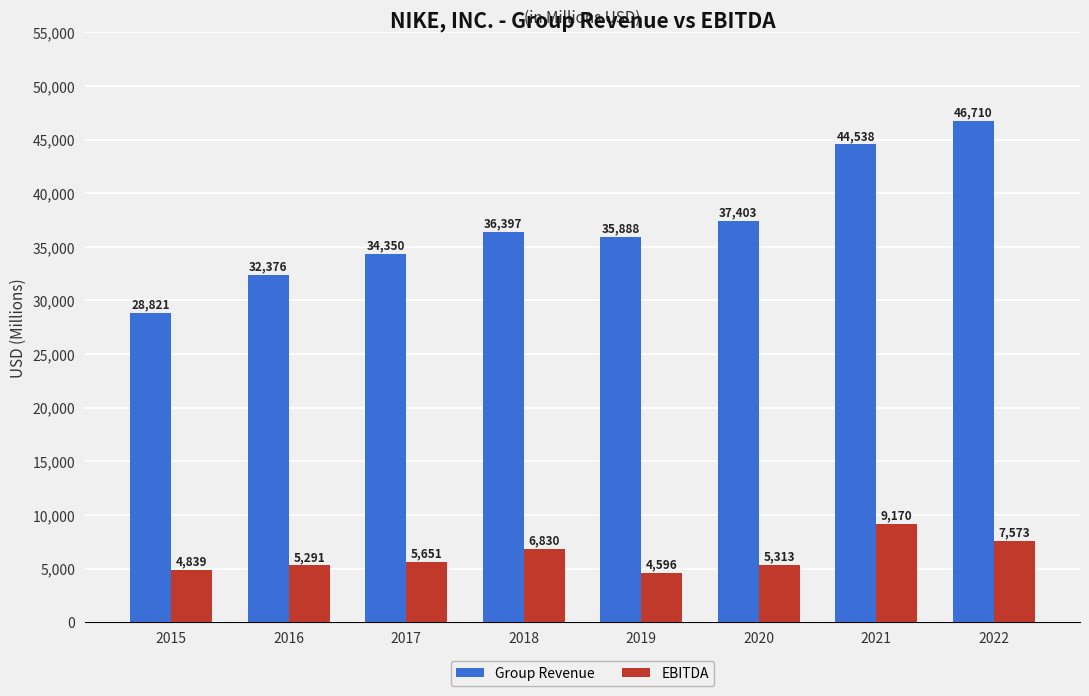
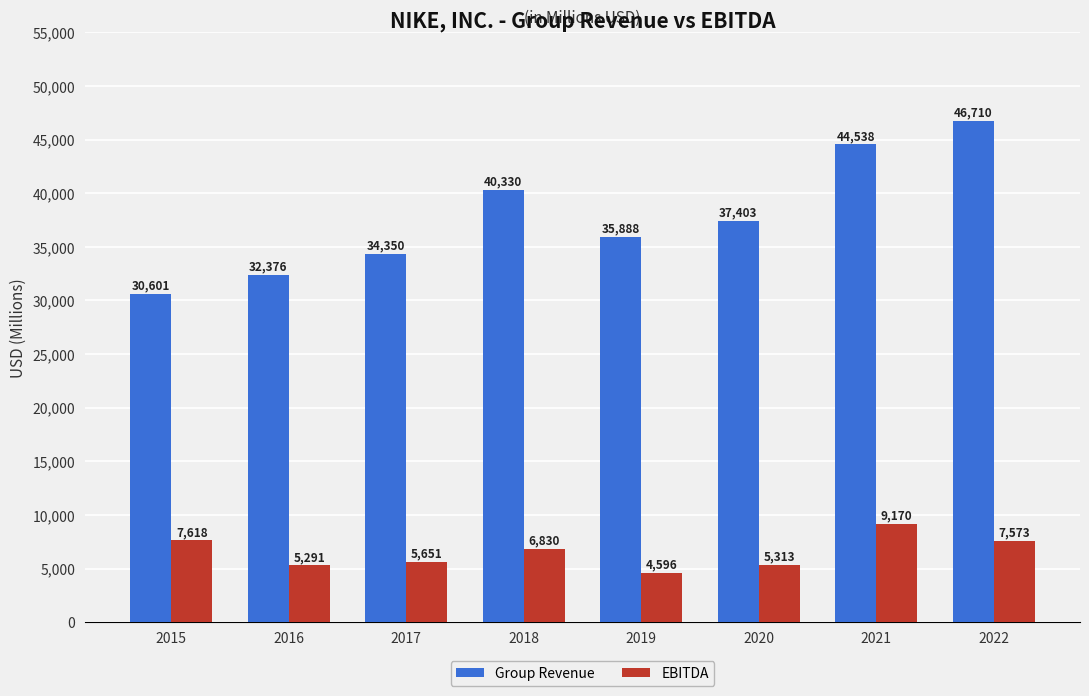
  {
    "Group Revenue": {
-     "2015": "28,821",
+     "2015": "30,601",
      "2016": "32,376",
      "2017": "34,350",
-     "2018": "36,397",
+     "2018": "40,330",
      "2019": "35,888",
      "2020": "37,403",
      "2021": "44,538",
      "2022": "46,710"
    },
    "EBITDA": {
-     "2015": "4,839",
+     "2015": "7,618",
      "2016": "5,291",
      "2017": "5,651",
      "2018": "6,830",
      "2019": "4,596",
      "2020": "5,313",
      "2021": "9,170",
      "2022": "7,573"
    }
  }
